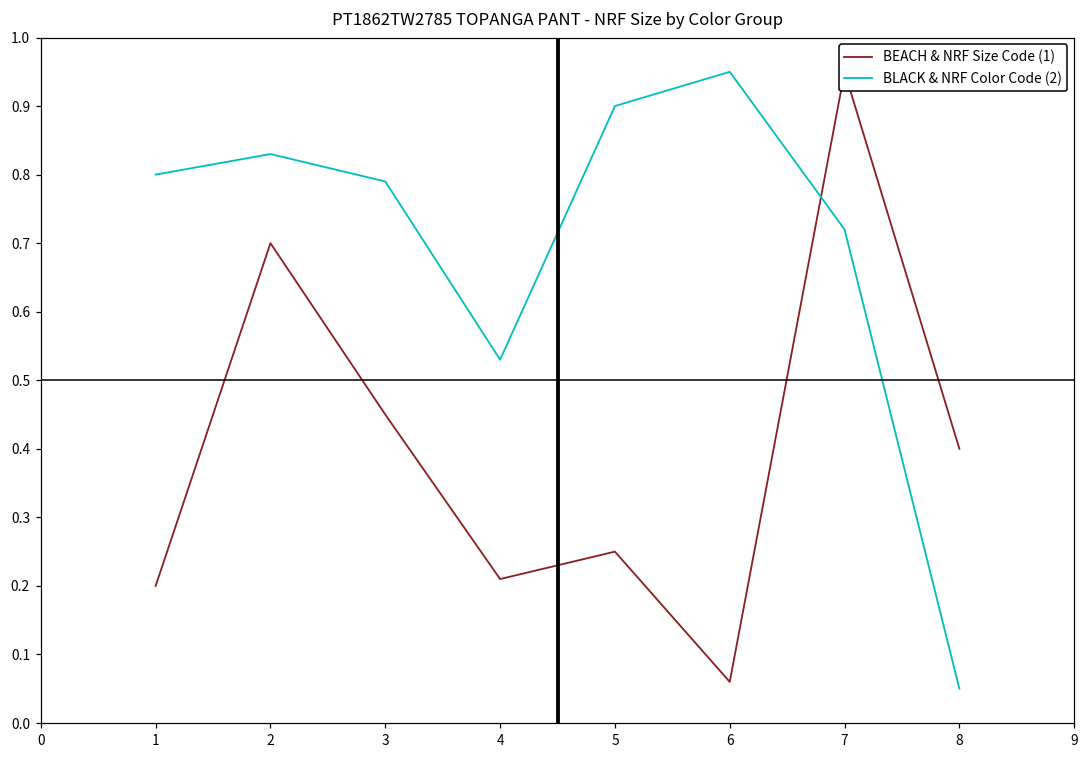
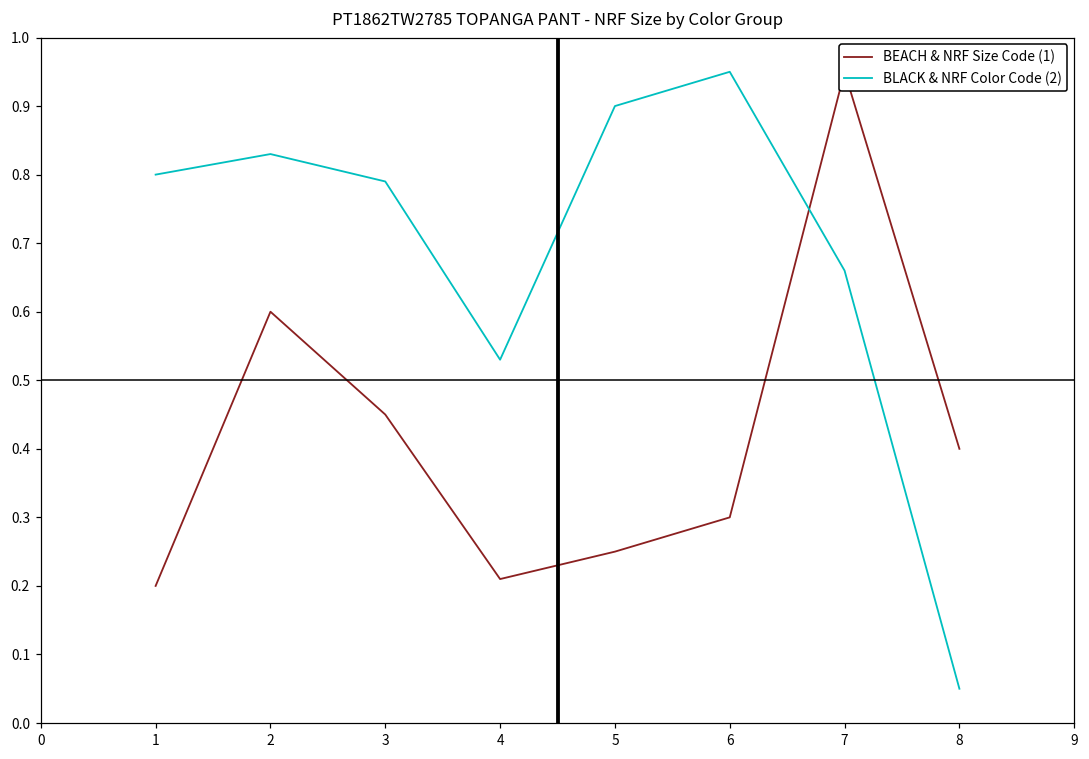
  {
    "BEACH & NRF Size Code (1)": {
      "1": 0.20,
-     "2": 0.7,
+     "2": 0.6,
      "3": 0.45,
      "4": 0.21,
      "5": 0.25,
-     "6": 0.06,
+     "6": 0.30,
      "8": 0.40
    },
    "BLACK & NRF Color Code (2)": {
      "1": 0.80,
      "2": 0.83,
      "3": 0.79,
      "4": 0.53,
      "5": 0.90,
      "6": 0.95,
-     "7": 0.72,
+     "7": 0.66,
      "8": 0.05
    }
  }
